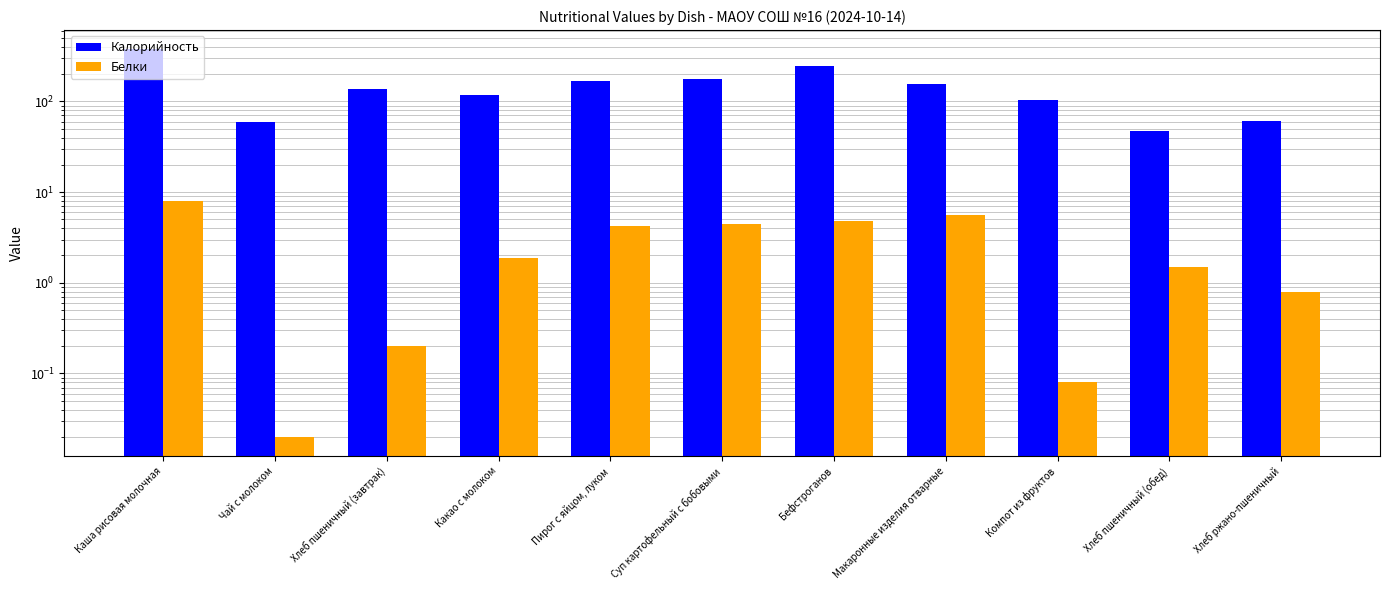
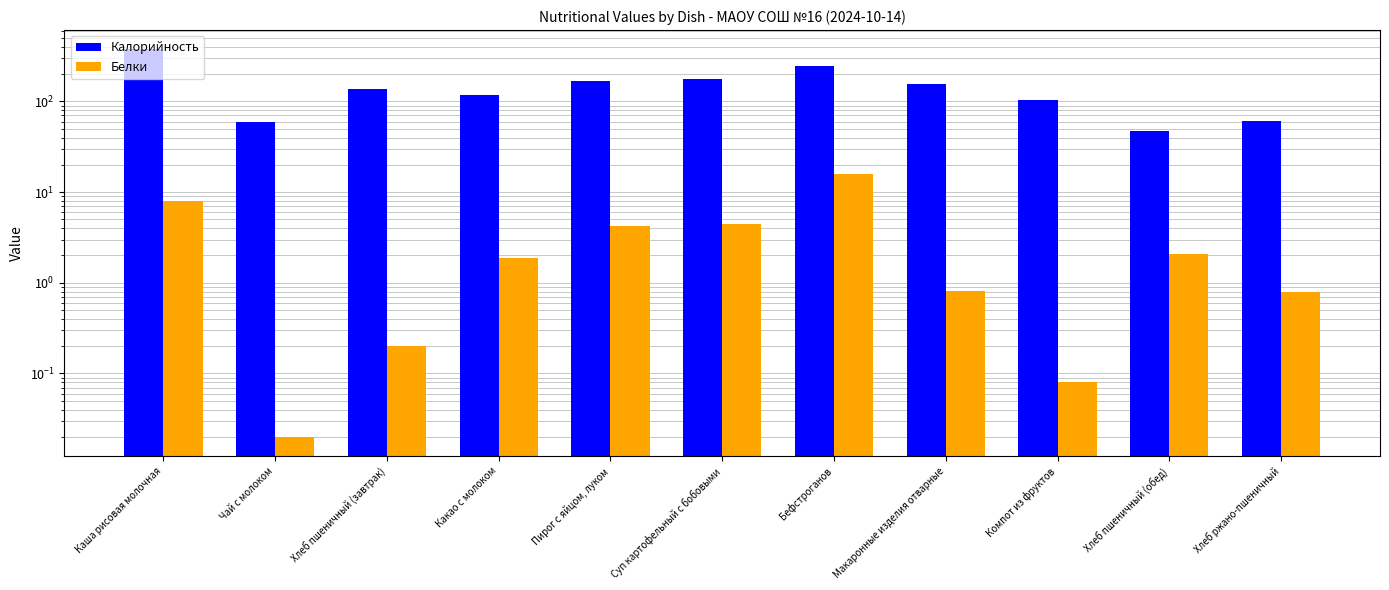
  {
    "Калорийность": {
      "Чай с молоком": 60,
      "Хлеб пшеничный (завтрак)": 140,
      "Какао с молоком": 120,
      "Пирог с яйцом, луком": 170,
      "Суп картофельный с бобовыми": 180,
      "Бефстроганов": 250,
      "Макаронные изделия отварные": 160,
      "Компот из фруктов": 110,
      "Хлеб пшеничный (обед)": 50,
      "Хлеб ржано-пшеничный": 60
    },
    "Белки": {
      "Каша рисовая молочная": 8,
      "Чай с молоком": 0.020,
      "Хлеб пшеничный (завтрак)": 0.2,
      "Какао с молоком": 1.9,
      "Пирог с яйцом, луком": 4,
      "Суп картофельный с бобовыми": 4,
-     "Бефстроганов": 5,
-     "Макаронные изделия отварные": 6,
+     "Бефстроганов": 16,
+     "Макаронные изделия отварные": 0.8,
      "Компот из фруктов": 0.08,
-     "Хлеб пшеничный (обед)": 1.5,
+     "Хлеб пшеничный (обед)": 2.1,
      "Хлеб ржано-пшеничный": 0.8
    }
  }
